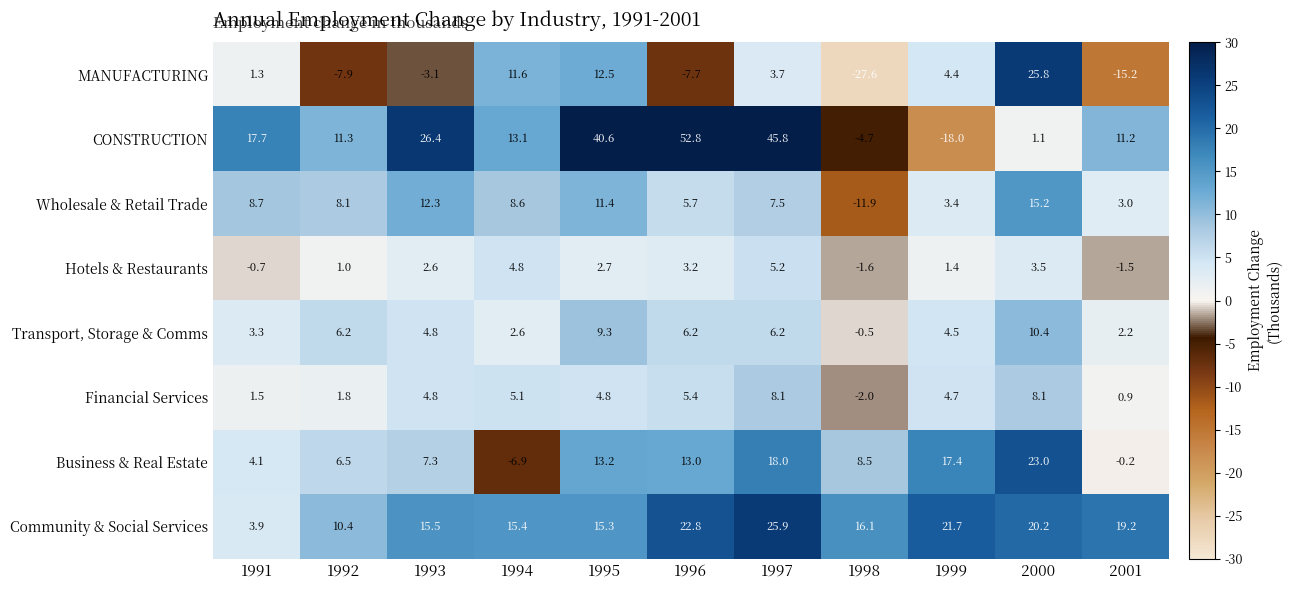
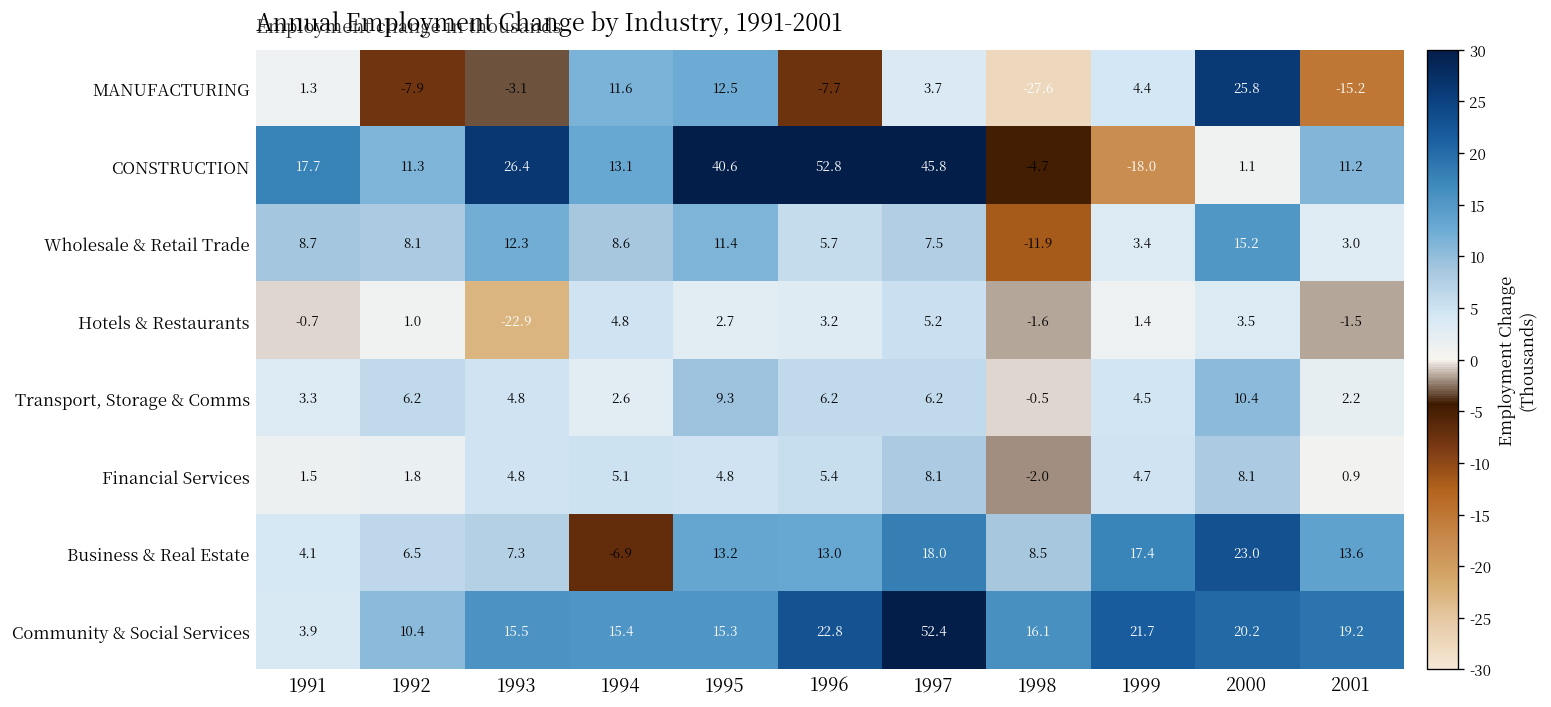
  {
    "MANUFACTURING": {
      "1991": 1.3,
      "1992": -7.9,
      "1993": -3.1,
      "1994": 11.6,
      "1995": 12.5,
      "1996": -7.7,
      "1997": 3.7,
      "1998": -27.6,
      "1999": 4.4,
      "2000": 25.8,
      "2001": -15.2
    },
    "CONSTRUCTION": {
      "1991": 17.7,
      "1992": 11.3,
      "1993": 26.4,
      "1994": 13.1,
      "1995": 40.6,
      "1996": 52.8,
      "1997": 45.8,
      "1998": -4.7,
      "1999": -18.0,
      "2000": 1.1,
      "2001": 11.2
    },
    "Wholesale & Retail Trade": {
      "1991": 8.7,
      "1992": 8.1,
      "1993": 12.3,
      "1994": 8.6,
      "1995": 11.4,
      "1996": 5.7,
      "1997": 7.5,
      "1998": -11.9,
      "1999": 3.4,
      "2000": 15.2,
      "2001": 3.0
    },
    "Hotels & Restaurants": {
      "1991": -0.7,
      "1992": 1.0,
-     "1993": 2.6,
+     "1993": -22.9,
      "1994": 4.8,
      "1995": 2.7,
      "1996": 3.2,
      "1997": 5.2,
      "1998": -1.6,
      "1999": 1.4,
      "2000": 3.5,
      "2001": -1.5
    },
    "Transport, Storage & Comms": {
      "1991": 3.3,
      "1992": 6.2,
      "1993": 4.8,
      "1994": 2.6,
      "1995": 9.3,
      "1996": 6.2,
      "1997": 6.2,
      "1998": -0.5,
      "1999": 4.5,
      "2000": 10.4,
      "2001": 2.2
    },
    "Financial Services": {
      "1991": 1.5,
      "1992": 1.8,
      "1993": 4.8,
      "1994": 5.1,
      "1995": 4.8,
      "1996": 5.4,
      "1997": 8.1,
      "1998": -2.0,
      "1999": 4.7,
      "2000": 8.1,
      "2001": 0.9
    },
    "Business & Real Estate": {
      "1991": 4.1,
      "1992": 6.5,
      "1993": 7.3,
      "1994": -6.9,
      "1995": 13.2,
      "1996": 13.0,
      "1997": 18.0,
      "1998": 8.5,
      "1999": 17.4,
      "2000": 23.0,
-     "2001": -0.2
+     "2001": 13.6
    },
    "Community & Social Services": {
      "1991": 3.9,
      "1992": 10.4,
      "1993": 15.5,
      "1994": 15.4,
      "1995": 15.3,
      "1996": 22.8,
-     "1997": 25.9,
+     "1997": 52.4,
      "1998": 16.1,
      "1999": 21.7,
      "2000": 20.2,
      "2001": 19.2
    }
  }
